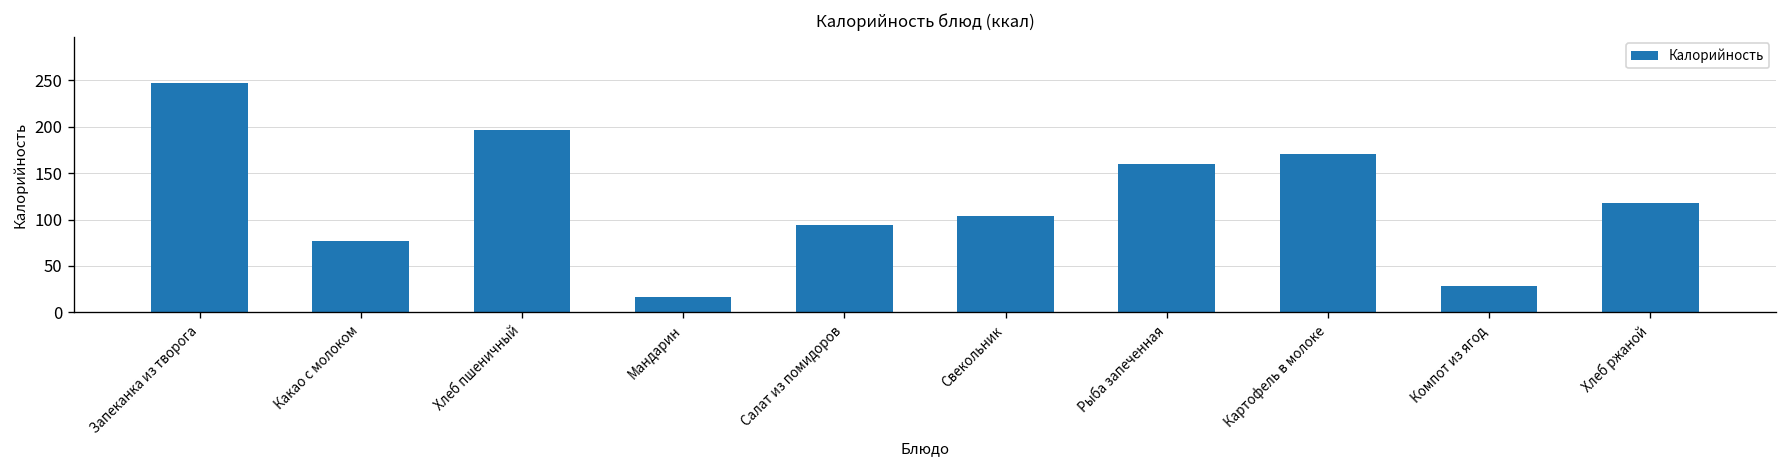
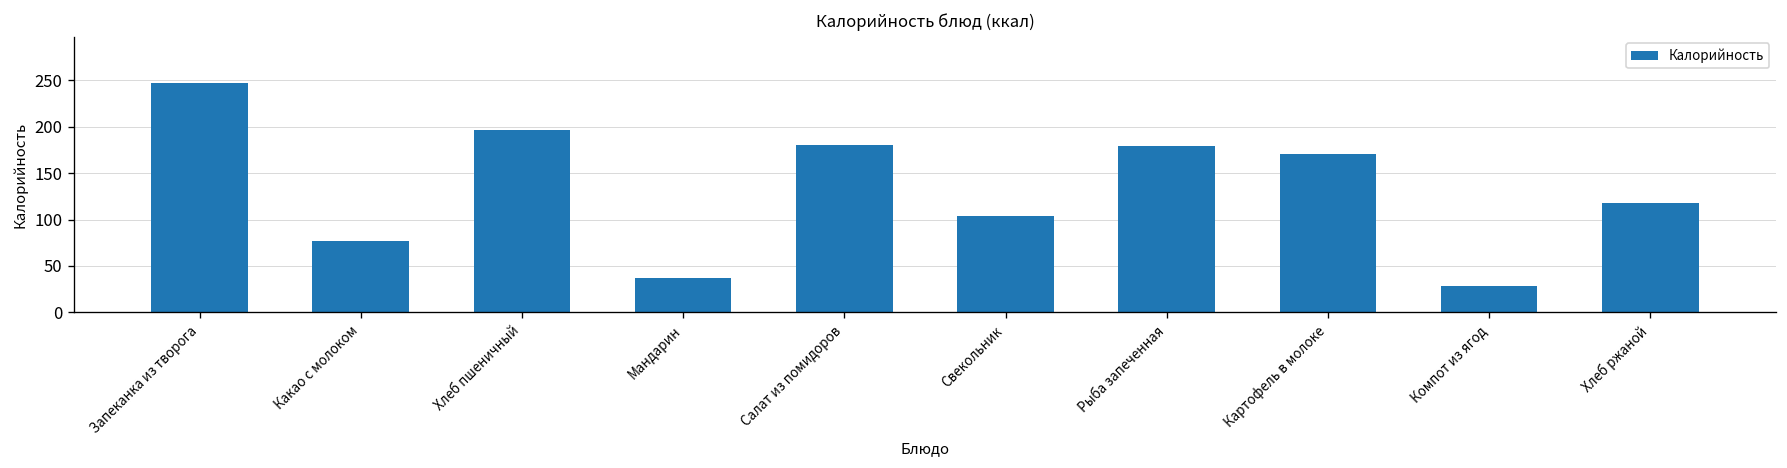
  {
    "Запеканка из творога": 250,
    "Какао с молоком": 80,
    "Хлеб пшеничный": 200,
-   "Мандарин": 20,
-   "Салат из помидоров": 90,
+   "Мандарин": 40,
+   "Салат из помидоров": 180,
    "Свекольник": 100,
-   "Рыба запеченная": 160,
+   "Рыба запеченная": 180,
    "Картофель в молоке": 170,
    "Компот из ягод": 30,
    "Хлеб ржаной": 120
  }
